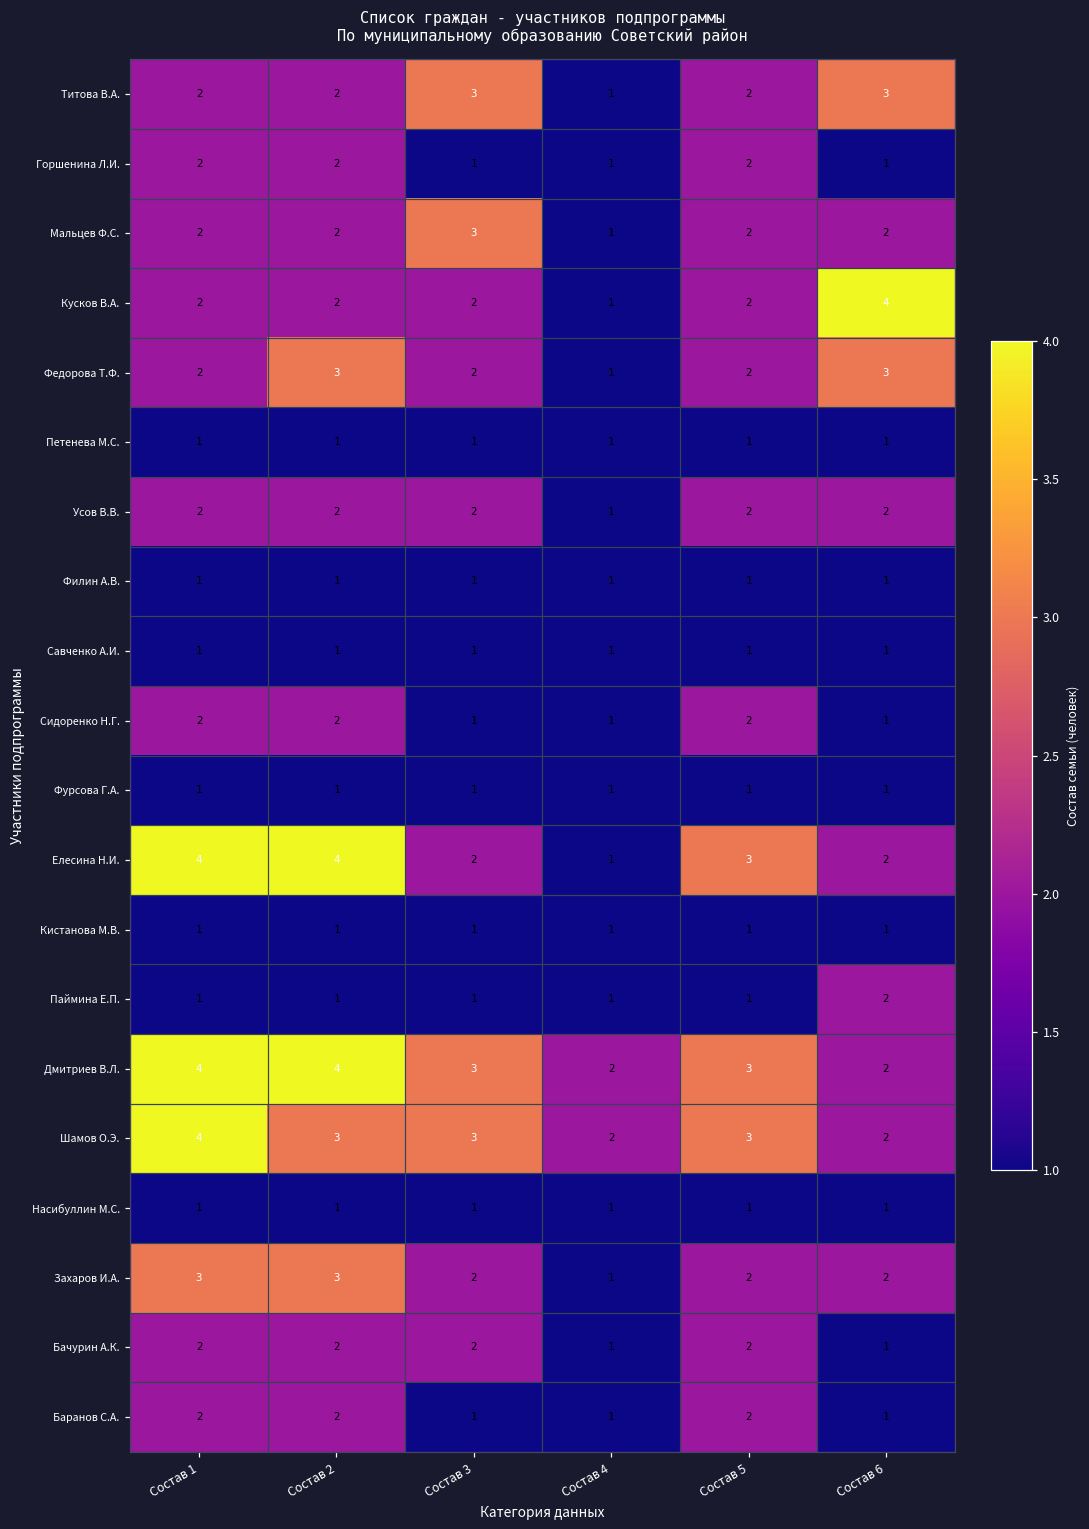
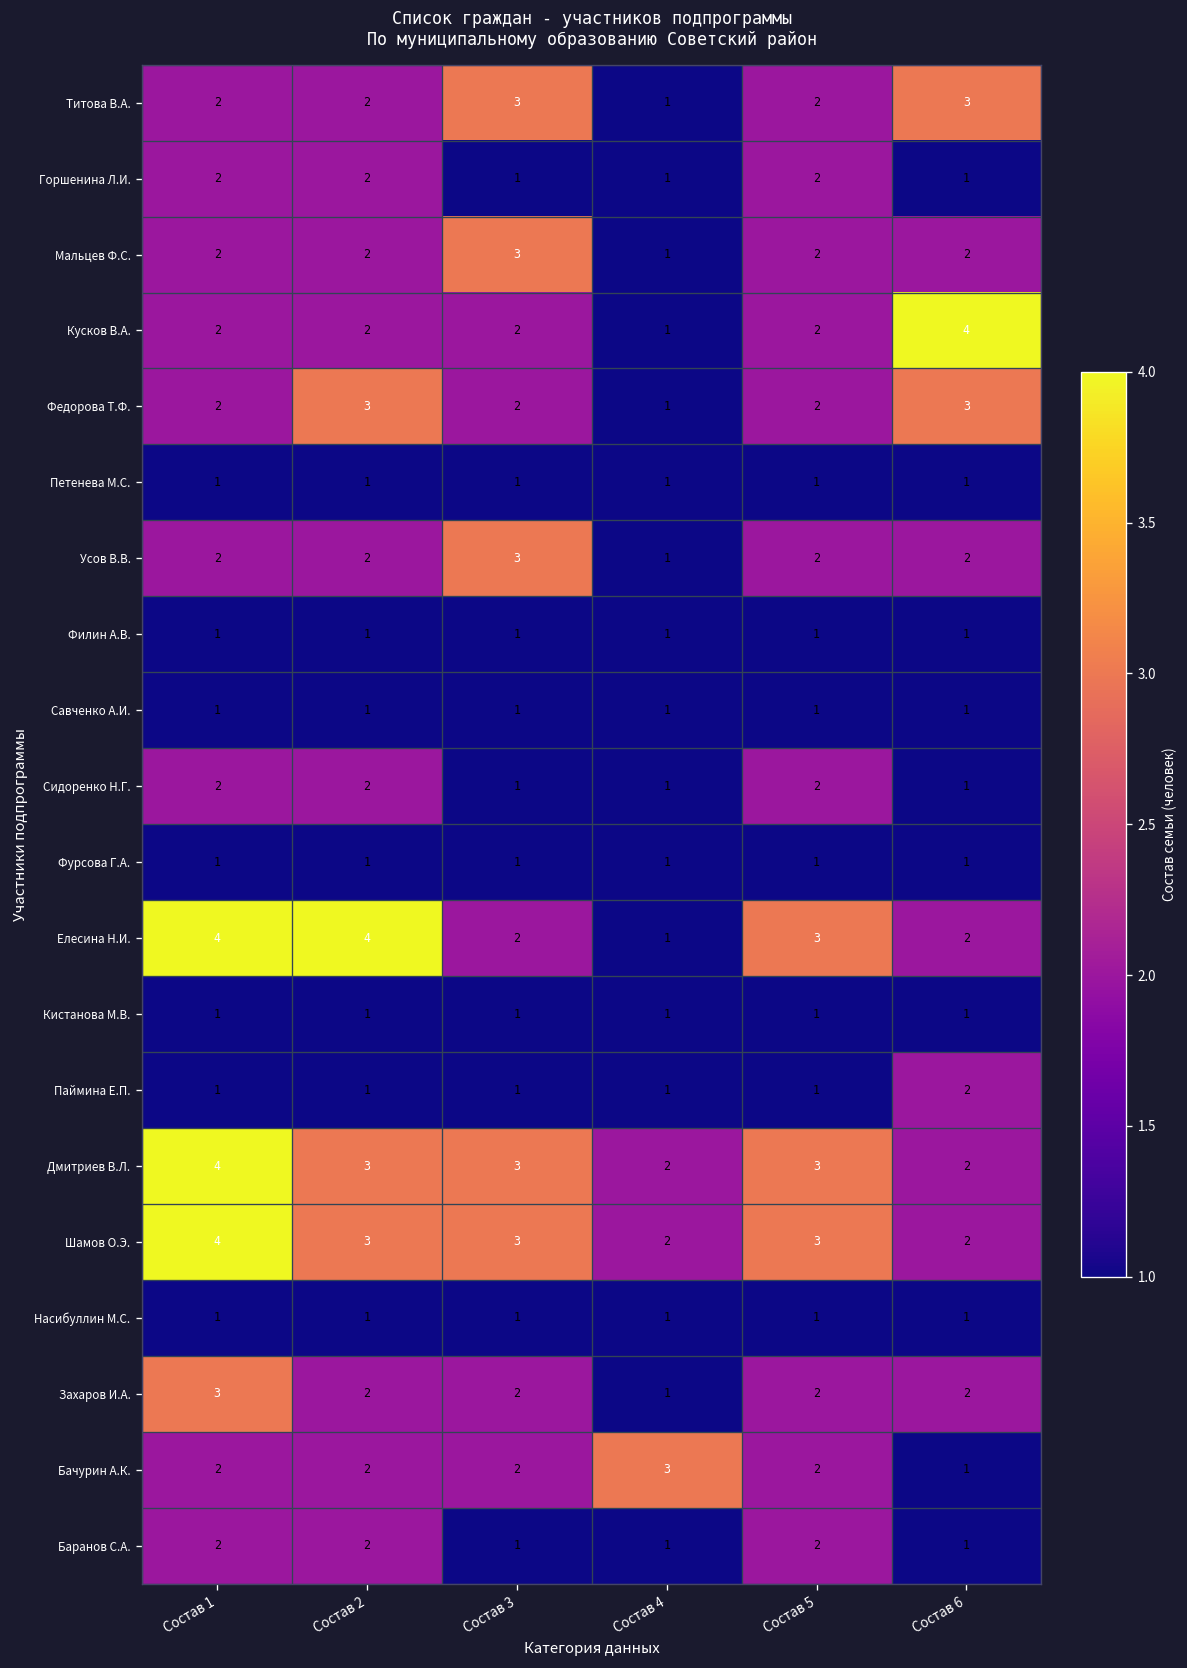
  {
    "Титова В.А.": {
      "Состав 1": 2,
      "Состав 2": 2,
      "Состав 3": 3,
      "Состав 4": 1,
      "Состав 5": 2,
      "Состав 6": 3
    },
    "Горшенина Л.И.": {
      "Состав 1": 2,
      "Состав 2": 2,
      "Состав 3": 1,
      "Состав 4": 1,
      "Состав 5": 2,
      "Состав 6": 1
    },
    "Мальцев Ф.С.": {
      "Состав 1": 2,
      "Состав 2": 2,
      "Состав 3": 3,
      "Состав 4": 1,
      "Состав 5": 2,
      "Состав 6": 2
    },
    "Кусков В.А.": {
      "Состав 1": 2,
      "Состав 2": 2,
      "Состав 3": 2,
      "Состав 4": 1,
      "Состав 5": 2,
      "Состав 6": 4
    },
    "Федорова Т.Ф.": {
      "Состав 1": 2,
      "Состав 2": 3,
      "Состав 3": 2,
      "Состав 4": 1,
      "Состав 5": 2,
      "Состав 6": 3
    },
    "Петенева М.С.": {
      "Состав 1": 1,
      "Состав 2": 1,
      "Состав 3": 1,
      "Состав 4": 1,
      "Состав 5": 1,
      "Состав 6": 1
    },
    "Усов В.В.": {
      "Состав 1": 2,
      "Состав 2": 2,
-     "Состав 3": 2,
+     "Состав 3": 3,
      "Состав 4": 1,
      "Состав 5": 2,
      "Состав 6": 2
    },
    "Филин А.В.": {
      "Состав 1": 1,
      "Состав 2": 1,
      "Состав 3": 1,
      "Состав 4": 1,
      "Состав 5": 1,
      "Состав 6": 1
    },
    "Савченко А.И.": {
      "Состав 1": 1,
      "Состав 2": 1,
      "Состав 3": 1,
      "Состав 4": 1,
      "Состав 5": 1,
      "Состав 6": 1
    },
    "Сидоренко Н.Г.": {
      "Состав 1": 2,
      "Состав 2": 2,
      "Состав 3": 1,
      "Состав 4": 1,
      "Состав 5": 2,
      "Состав 6": 1
    },
    "Фурсова Г.А.": {
      "Состав 1": 1,
      "Состав 2": 1,
      "Состав 3": 1,
      "Состав 4": 1,
      "Состав 5": 1,
      "Состав 6": 1
    },
    "Елесина Н.И.": {
      "Состав 1": 4,
      "Состав 2": 4,
      "Состав 3": 2,
      "Состав 4": 1,
      "Состав 5": 3,
      "Состав 6": 2
    },
    "Кистанова М.В.": {
      "Состав 1": 1,
      "Состав 2": 1,
      "Состав 3": 1,
      "Состав 4": 1,
      "Состав 5": 1,
      "Состав 6": 1
    },
    "Паймина Е.П.": {
      "Состав 1": 1,
      "Состав 2": 1,
      "Состав 3": 1,
      "Состав 4": 1,
      "Состав 5": 1,
      "Состав 6": 2
    },
    "Дмитриев В.Л.": {
      "Состав 1": 4,
-     "Состав 2": 4,
+     "Состав 2": 3,
      "Состав 3": 3,
      "Состав 4": 2,
      "Состав 5": 3,
      "Состав 6": 2
    },
    "Шамов О.Э.": {
      "Состав 1": 4,
      "Состав 2": 3,
      "Состав 3": 3,
      "Состав 4": 2,
      "Состав 5": 3,
      "Состав 6": 2
    },
    "Насибуллин М.С.": {
      "Состав 1": 1,
      "Состав 2": 1,
      "Состав 3": 1,
      "Состав 4": 1,
      "Состав 5": 1,
      "Состав 6": 1
    },
    "Захаров И.А.": {
      "Состав 1": 3,
-     "Состав 2": 3,
+     "Состав 2": 2,
      "Состав 3": 2,
      "Состав 4": 1,
      "Состав 5": 2,
      "Состав 6": 2
    },
    "Бачурин А.К.": {
      "Состав 1": 2,
      "Состав 2": 2,
      "Состав 3": 2,
-     "Состав 4": 1,
+     "Состав 4": 3,
      "Состав 5": 2,
      "Состав 6": 1
    },
    "Баранов С.А.": {
      "Состав 1": 2,
      "Состав 2": 2,
      "Состав 3": 1,
      "Состав 4": 1,
      "Состав 5": 2,
      "Состав 6": 1
    }
  }
